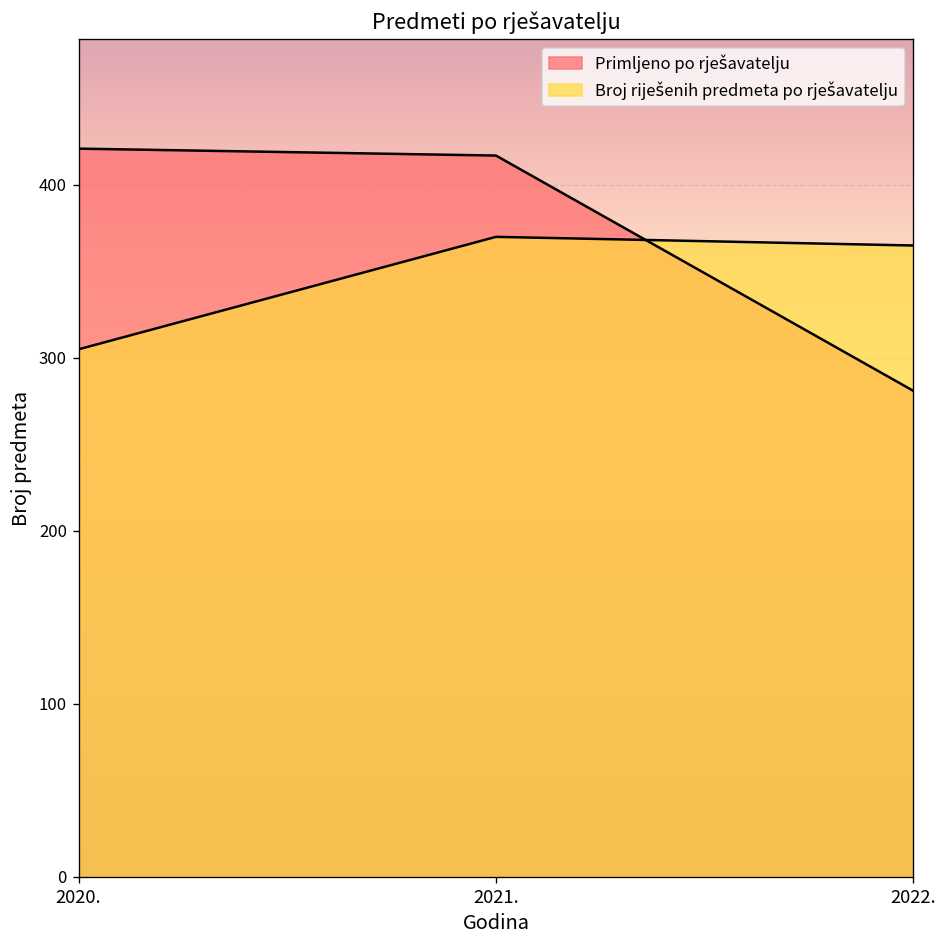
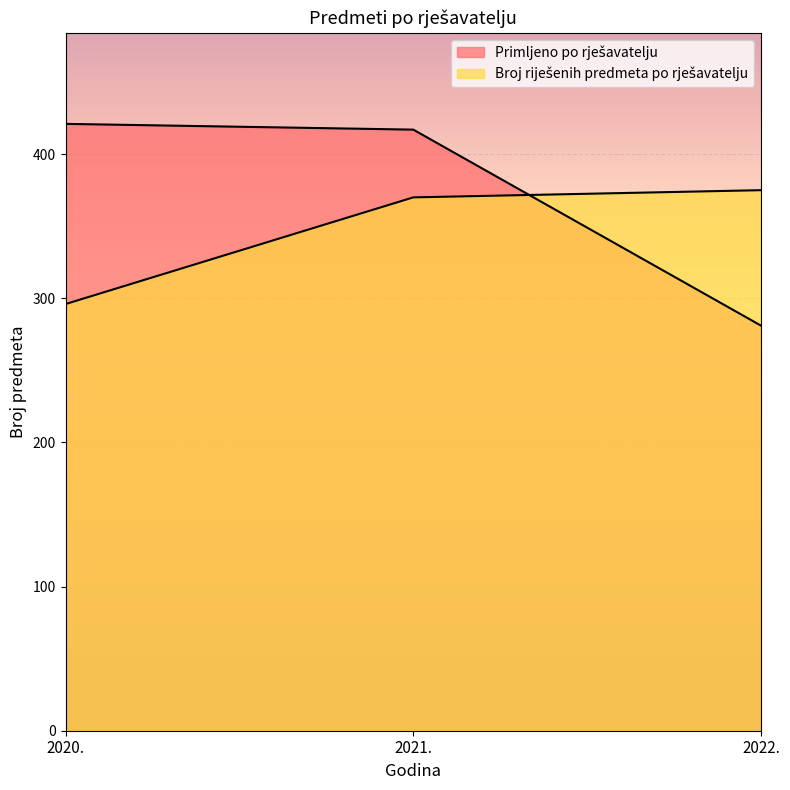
  {
    "Primljeno po rješavatelju": {
      "2020.": 421,
      "2021.": 417,
      "2022.": 281
    },
    "Broj riješenih predmeta po rješavatelju": {
-     "2020.": 305,
+     "2020.": 296,
      "2021.": 370,
-     "2022.": 365
+     "2022.": 375
    }
  }
